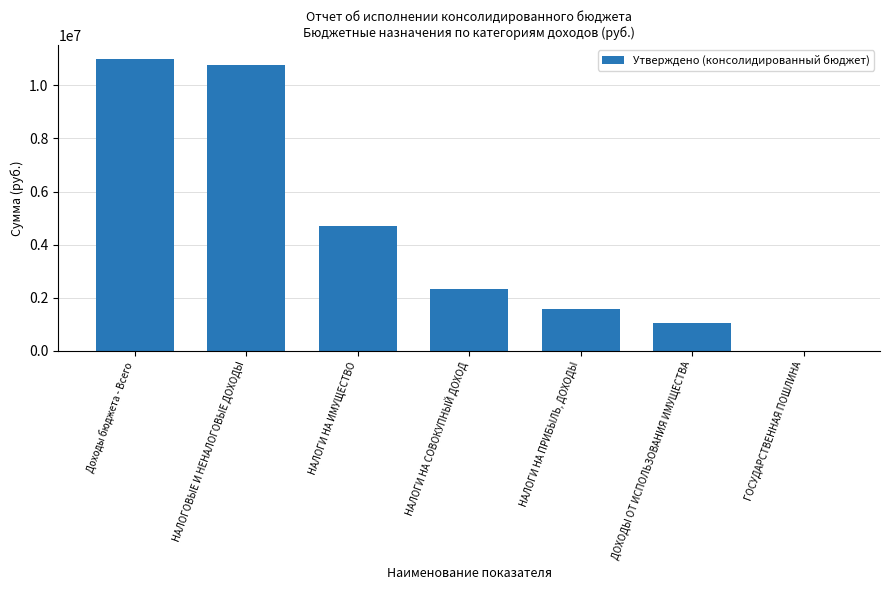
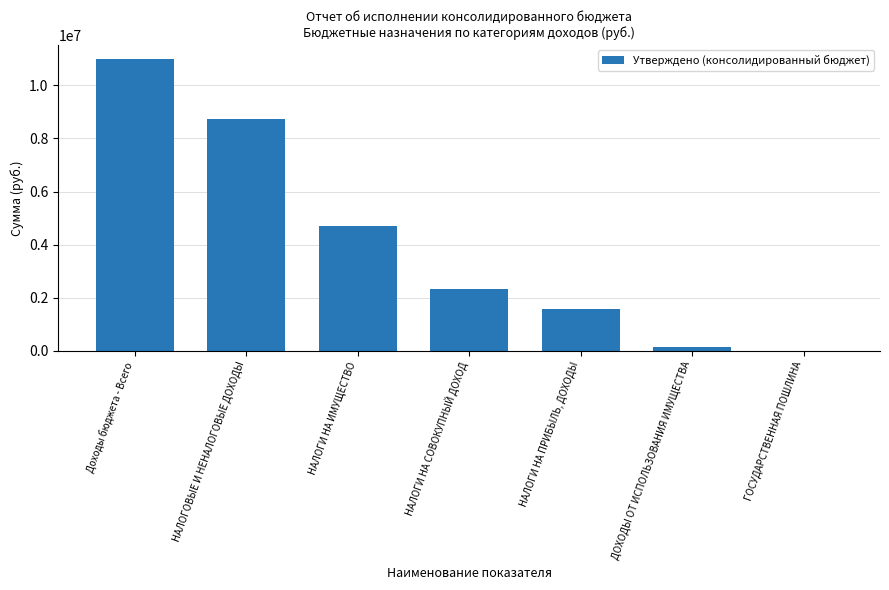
  {
    "Доходы бюджета - Всего": 11000000,
-   "НАЛОГОВЫЕ И НЕНАЛОГОВЫЕ ДОХОДЫ": 10800000,
+   "НАЛОГОВЫЕ И НЕНАЛОГОВЫЕ ДОХОДЫ": 8700000,
    "НАЛОГИ НА ИМУЩЕСТВО": 4700000,
    "НАЛОГИ НА СОВОКУПНЫЙ ДОХОД": 2300000,
    "НАЛОГИ НА ПРИБЫЛЬ, ДОХОДЫ": 1600000,
-   "ДОХОДЫ ОТ ИСПОЛЬЗОВАНИЯ ИМУЩЕСТВА": 1100000
+   "ДОХОДЫ ОТ ИСПОЛЬЗОВАНИЯ ИМУЩЕСТВА": 100000
  }
